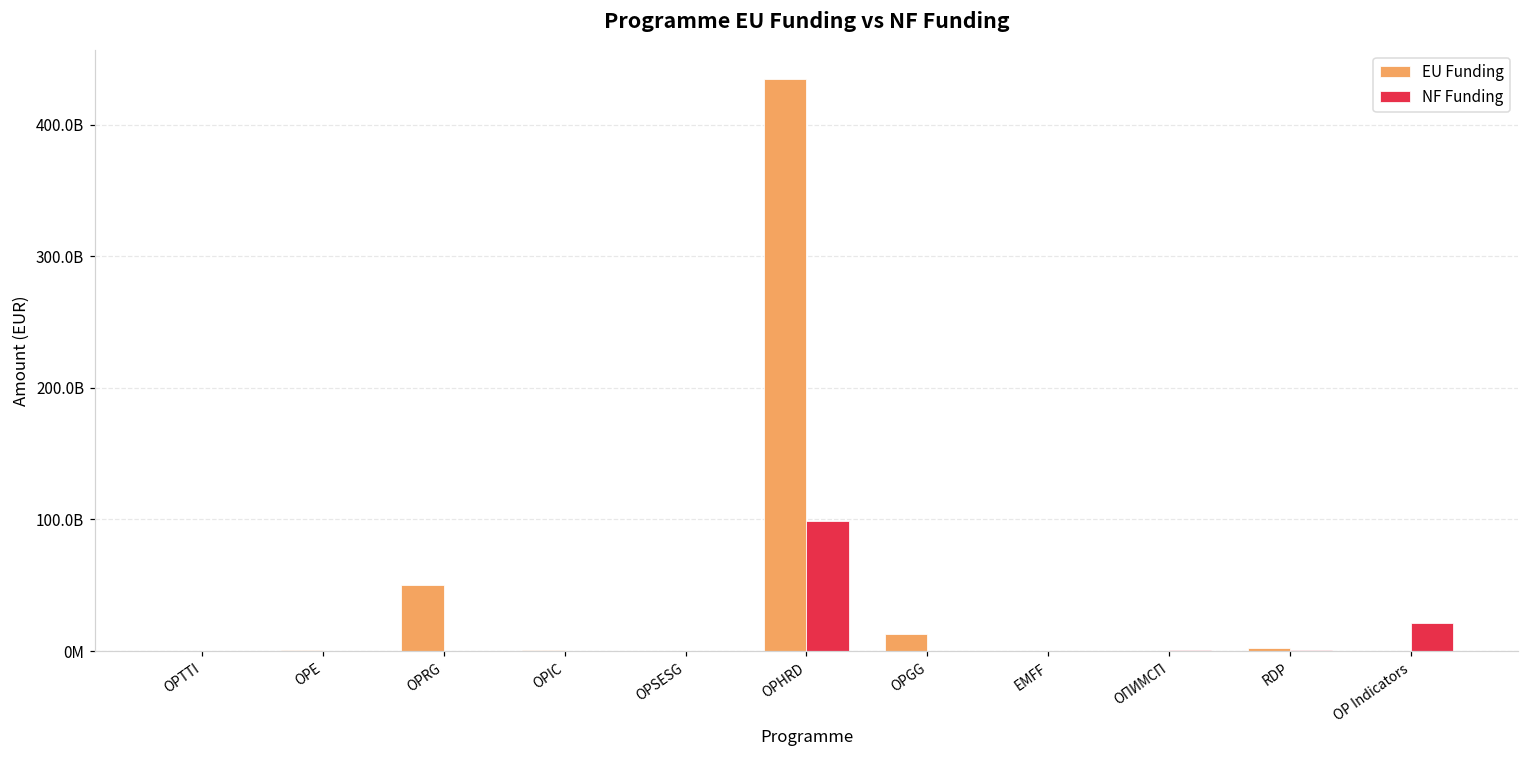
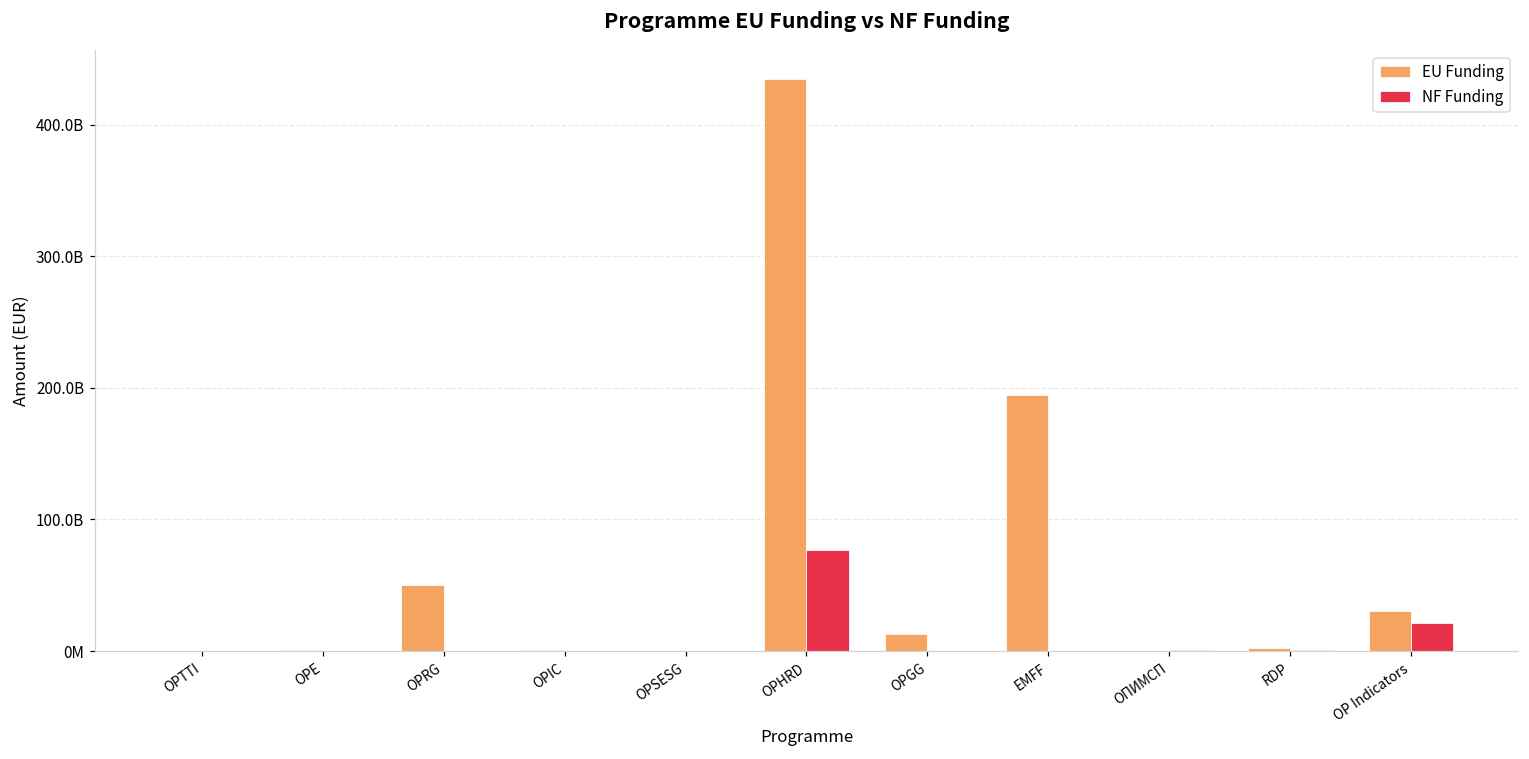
  {
    "EU Funding": {
      "OPRG": 51000000000,
      "OPHRD": 435000000000,
      "OPGG": 13000000000,
-     "EMFF": 0,
+     "EMFF": 194000000000,
      "RDP": 2000000000,
-     "OP Indicators": 0
+     "OP Indicators": 30000000000
    },
    "NF Funding": {
-     "OPHRD": 99000000000,
+     "OPHRD": 77000000000,
      "OP Indicators": 21000000000
    }
  }
